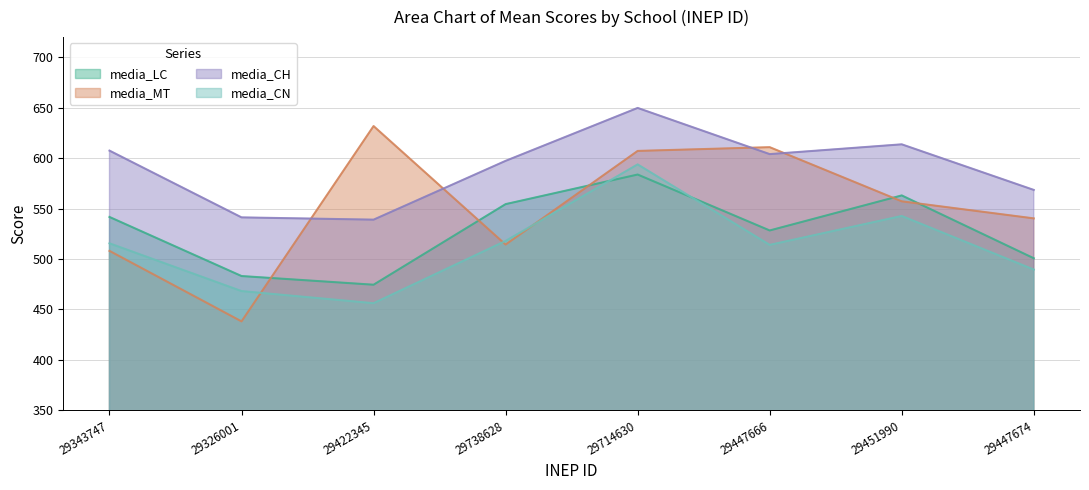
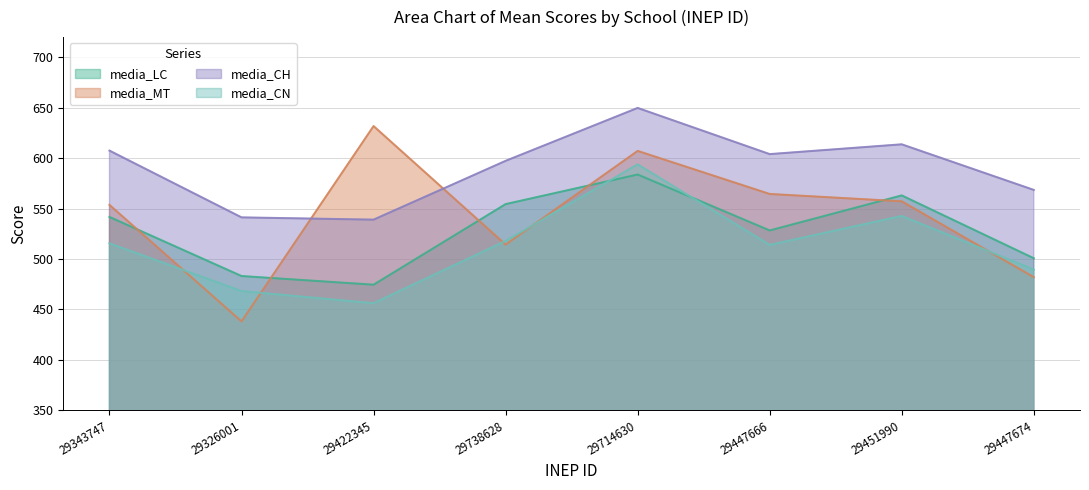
  {
    "media_MT": {
-     "29343747": 508,
+     "29343747": 554,
      "29326001": 438,
      "29422345": 632,
      "29738628": 514,
      "29714630": 607,
-     "29447666": 611,
+     "29447666": 564,
      "29451990": 557,
-     "29447674": 540
+     "29447674": 482
    }
  }
